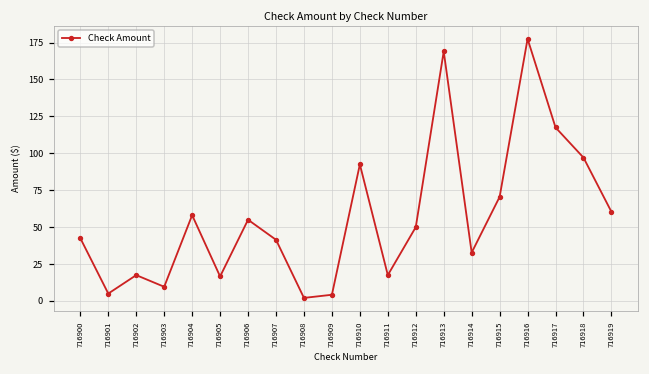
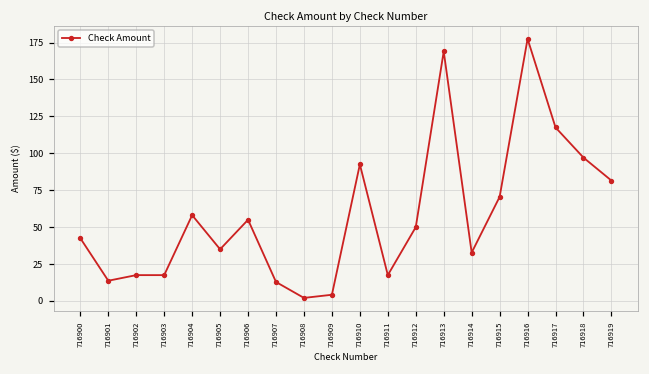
  {
    "716900": 43,
-   "716901": 5,
+   "716901": 14,
    "716902": 18,
-   "716903": 10,
+   "716903": 18,
    "716904": 58,
-   "716905": 17,
+   "716905": 35,
    "716906": 55,
-   "716907": 41,
+   "716907": 13,
    "716908": 2,
    "716909": 4,
    "716910": 93,
    "716911": 18,
    "716912": 50,
    "716913": 169,
    "716914": 33,
    "716915": 71,
    "716916": 178,
    "716917": 118,
    "716918": 97,
-   "716919": 60
+   "716919": 82
  }
